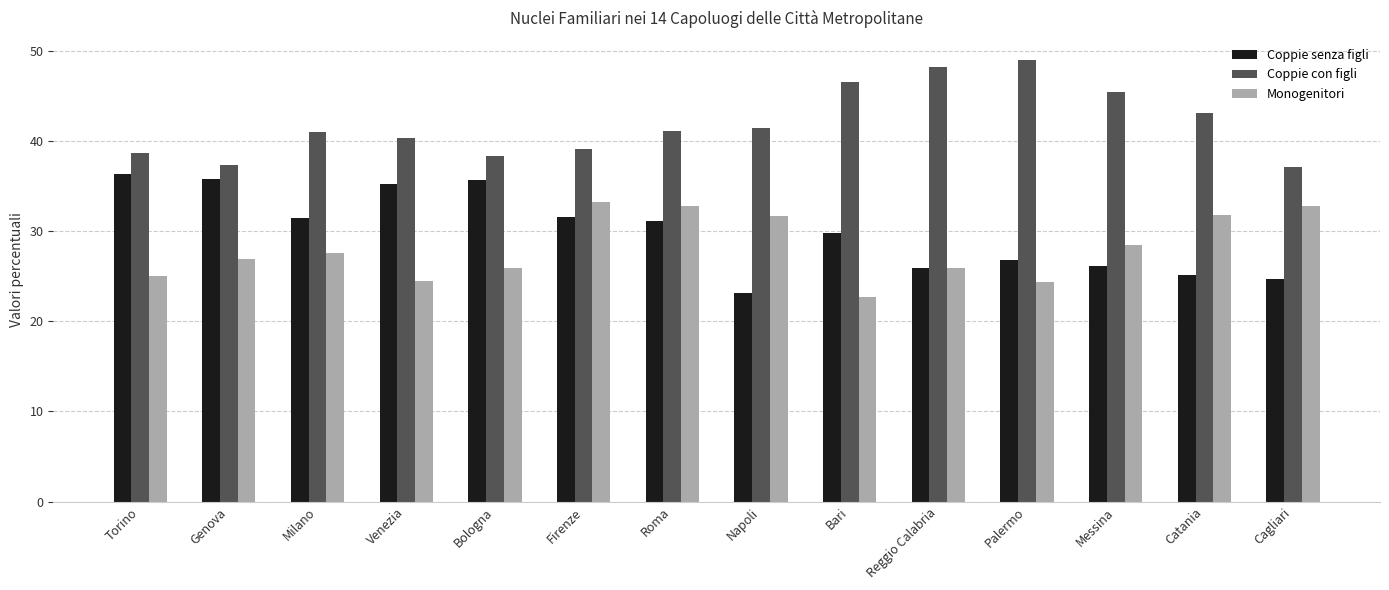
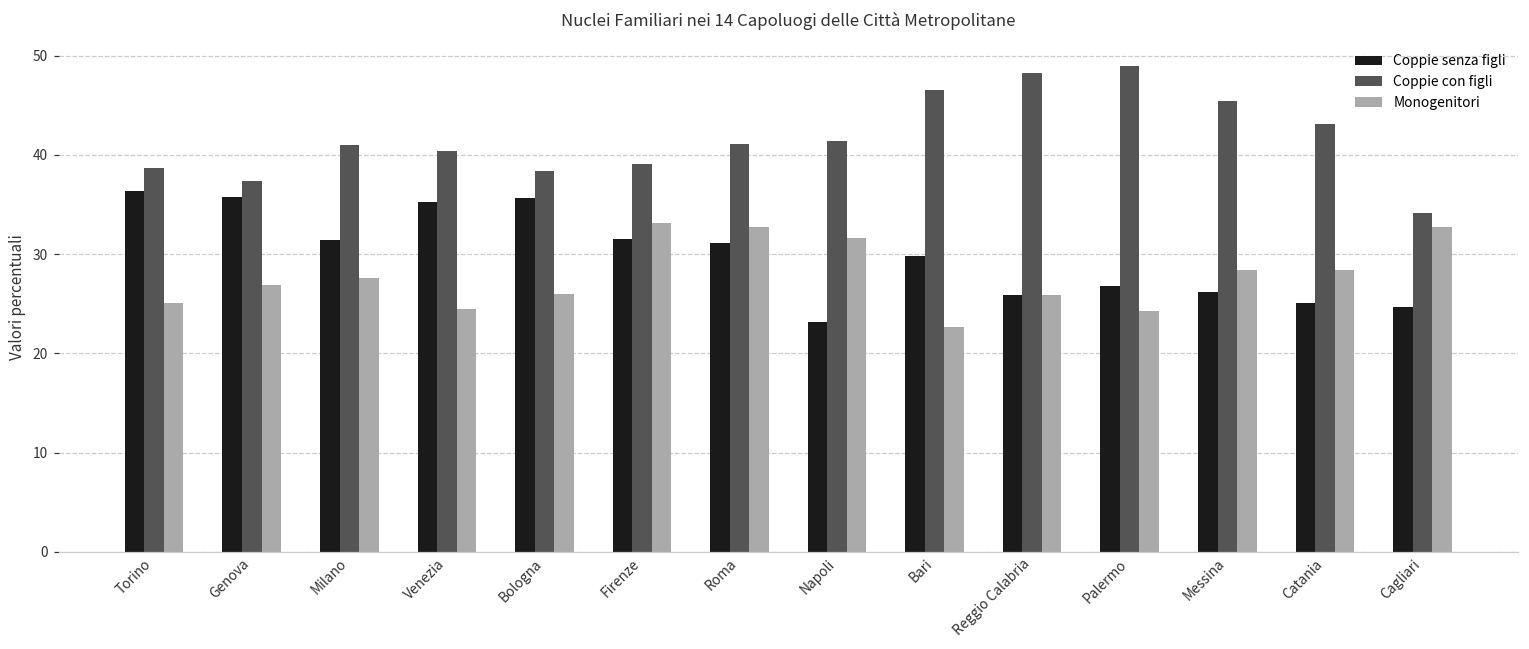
  {
    "Coppie senza figli": {
      "Torino": 36,
      "Genova": 36,
      "Milano": 31,
      "Venezia": 35,
      "Bologna": 36,
      "Firenze": 32,
      "Roma": 31,
      "Napoli": 23,
      "Bari": 30,
      "Reggio Calabria": 26,
      "Palermo": 27,
      "Messina": 26,
      "Catania": 25,
      "Cagliari": 25
    },
    "Coppie con figli": {
      "Torino": 39,
      "Genova": 37,
      "Milano": 41,
      "Venezia": 40,
      "Bologna": 38,
      "Firenze": 39,
      "Roma": 41,
      "Napoli": 41,
      "Bari": 47,
      "Reggio Calabria": 48,
      "Palermo": 49,
      "Messina": 45,
      "Catania": 43,
-     "Cagliari": 37
+     "Cagliari": 34
    },
    "Monogenitori": {
      "Torino": 25,
      "Genova": 27,
      "Milano": 28,
      "Venezia": 24,
      "Bologna": 26,
      "Firenze": 33,
      "Roma": 33,
      "Napoli": 32,
      "Bari": 23,
      "Reggio Calabria": 26,
      "Palermo": 24,
      "Messina": 28,
-     "Catania": 32,
+     "Catania": 28,
      "Cagliari": 33
    }
  }
